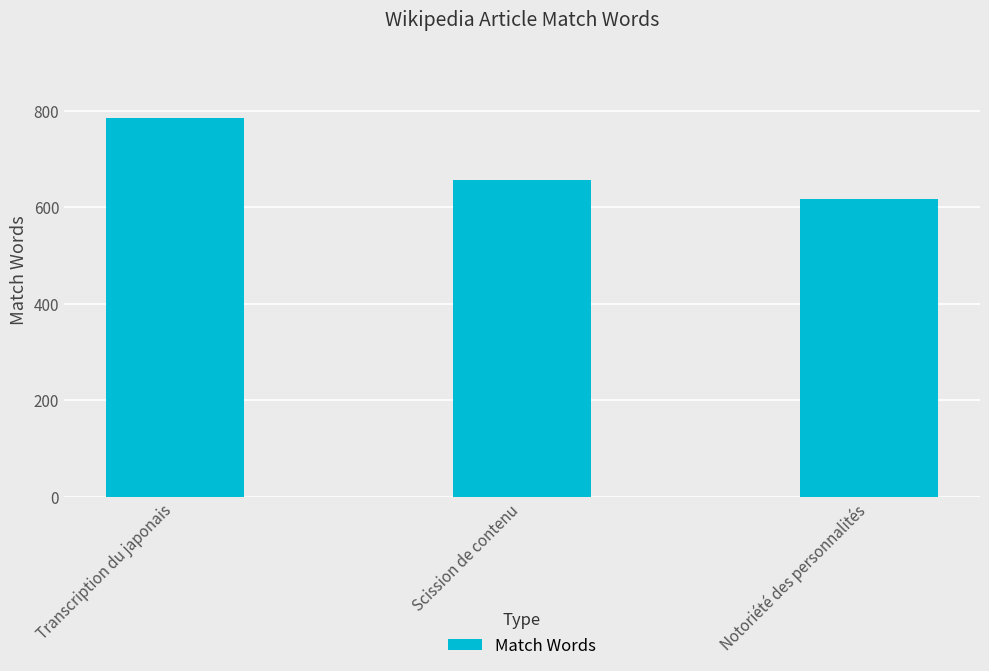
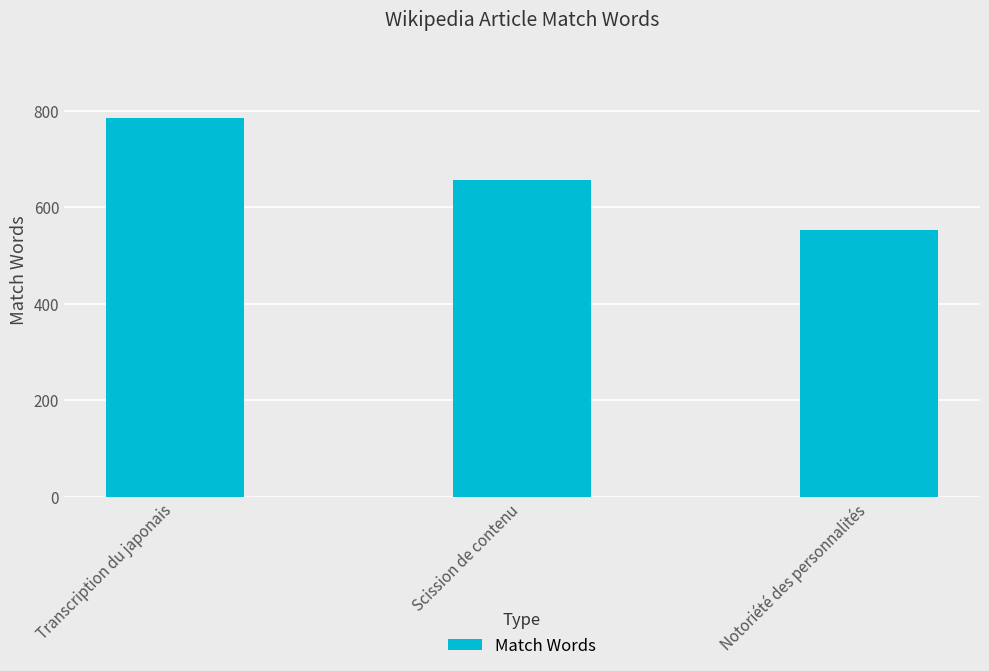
  {
    "Transcription du japonais": 790,
    "Scission de contenu": 660,
-   "Notoriété des personnalités": 620
+   "Notoriété des personnalités": 550
  }
